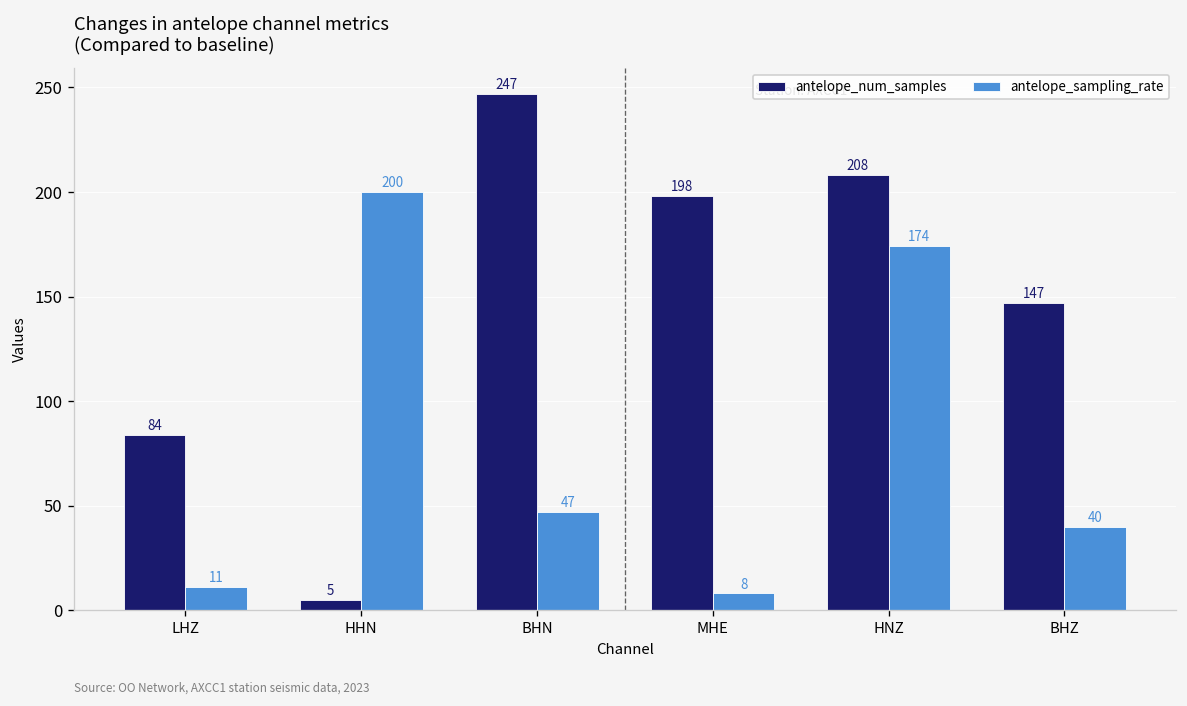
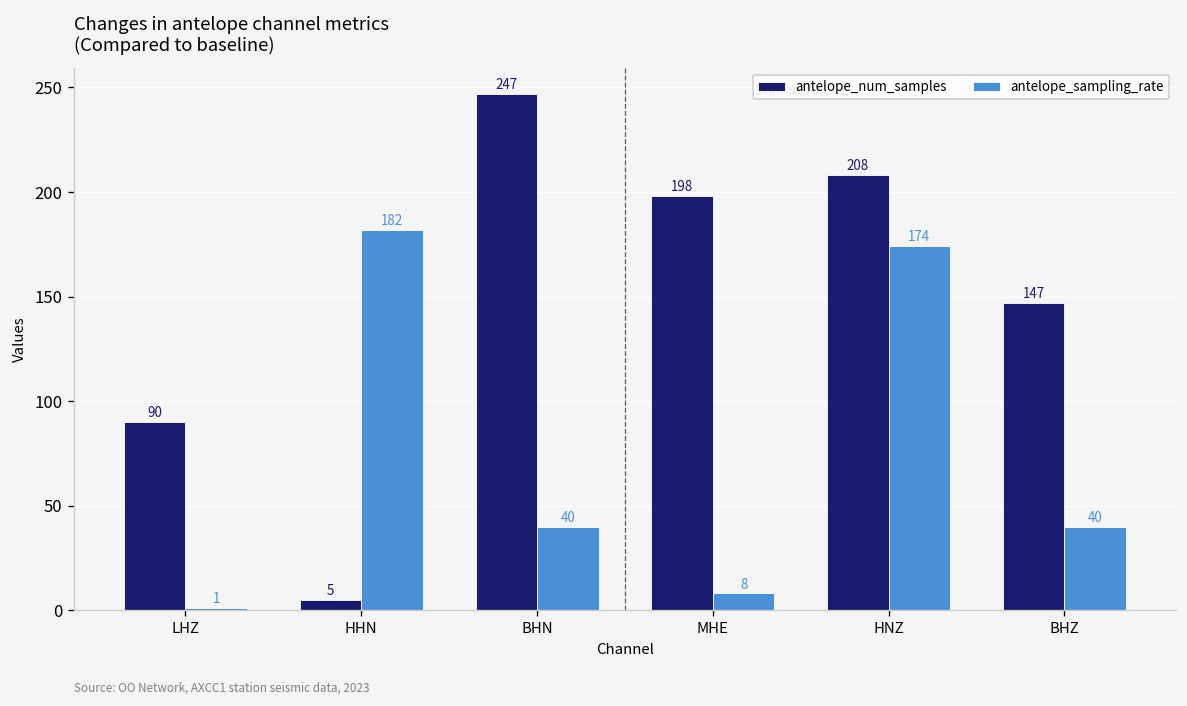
  {
    "antelope_num_samples": {
-     "LHZ": 84,
+     "LHZ": 90,
      "HHN": 5,
      "BHN": 247,
      "MHE": 198,
      "HNZ": 208,
      "BHZ": 147
    },
    "antelope_sampling_rate": {
-     "LHZ": 11,
-     "HHN": 200,
-     "BHN": 47,
+     "LHZ": 1,
+     "HHN": 182,
+     "BHN": 40,
      "MHE": 8,
      "HNZ": 174,
      "BHZ": 40
    }
  }
